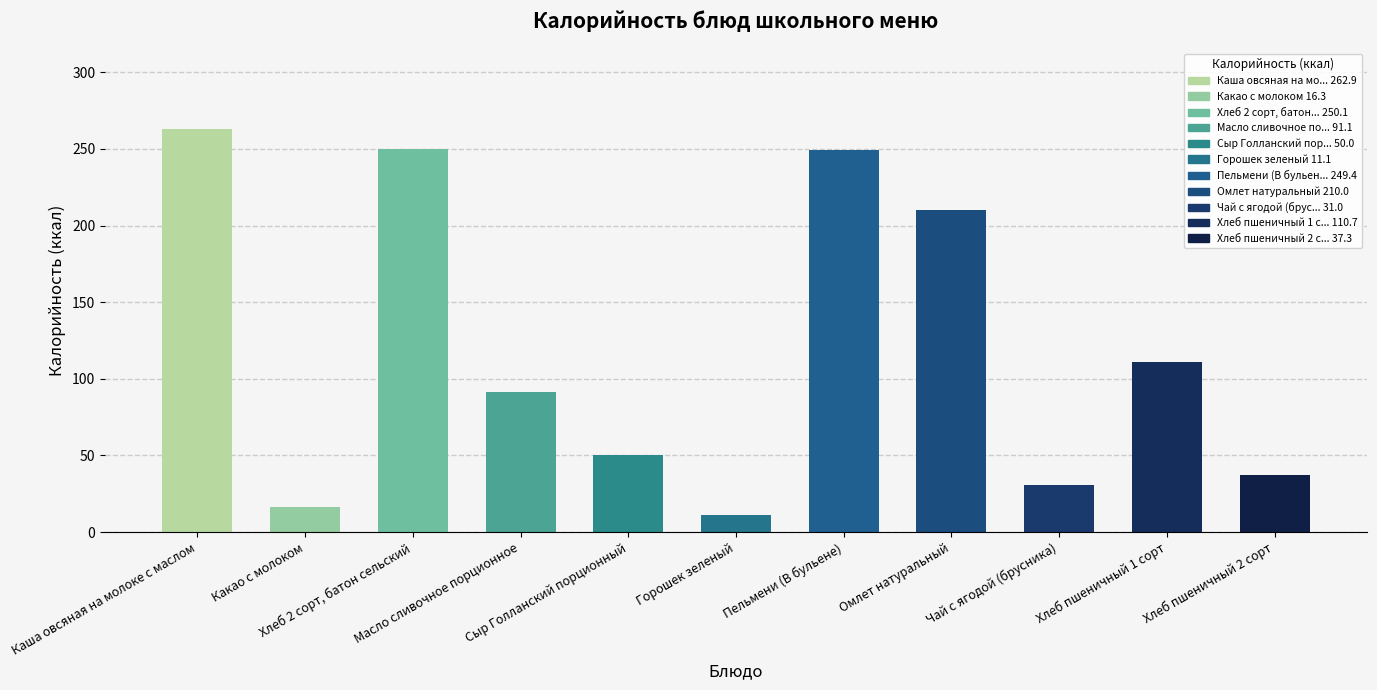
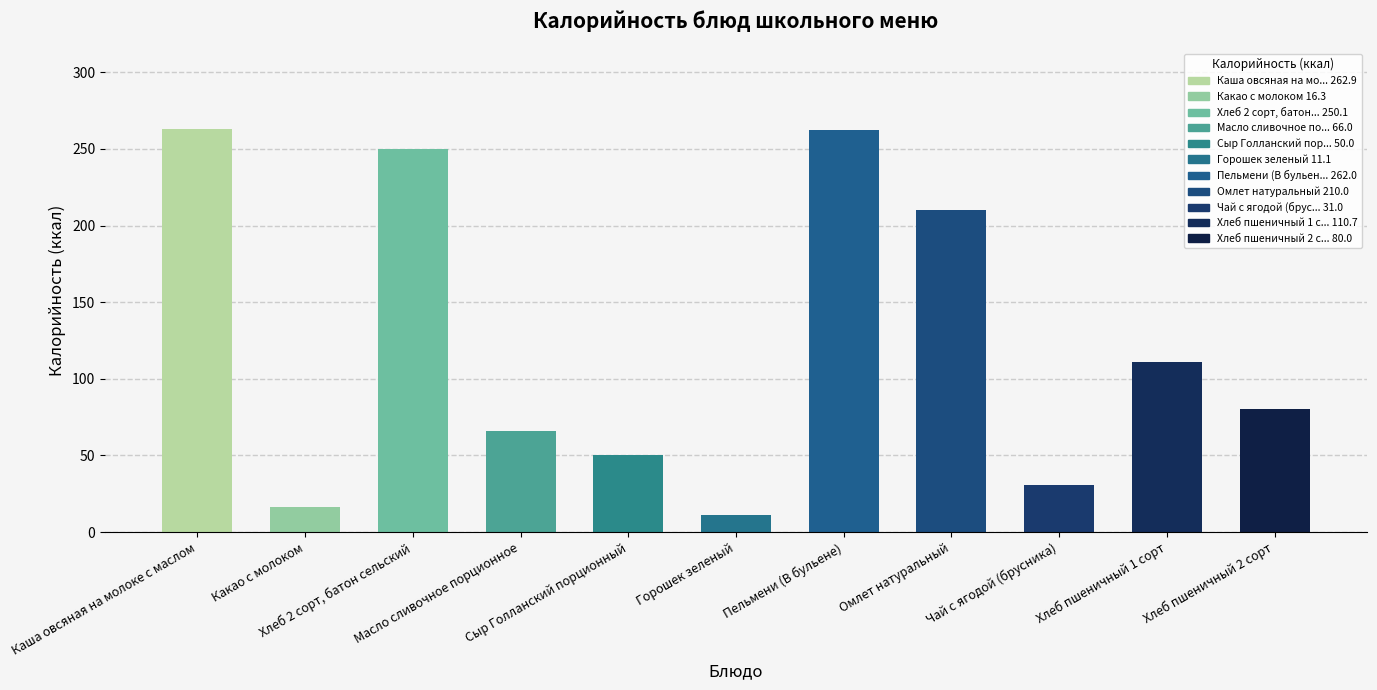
  {
    "Каша овсяная на молоке с маслом": 263,
    "Какао с молоком": 16,
    "Хлеб 2 сорт, батон сельский": 250,
-   "Масло сливочное порционное": 91,
+   "Масло сливочное порционное": 66,
    "Сыр Голланский порционный": 50,
    "Горошек зеленый": 11,
-   "Пельмени (В бульене)": 249,
+   "Пельмени (В бульене)": 262,
    "Омлет натуральный": 210,
    "Чай с ягодой (брусника)": 31,
    "Хлеб пшеничный 1 сорт": 111,
-   "Хлеб пшеничный 2 сорт": 37
+   "Хлеб пшеничный 2 сорт": 80
  }
